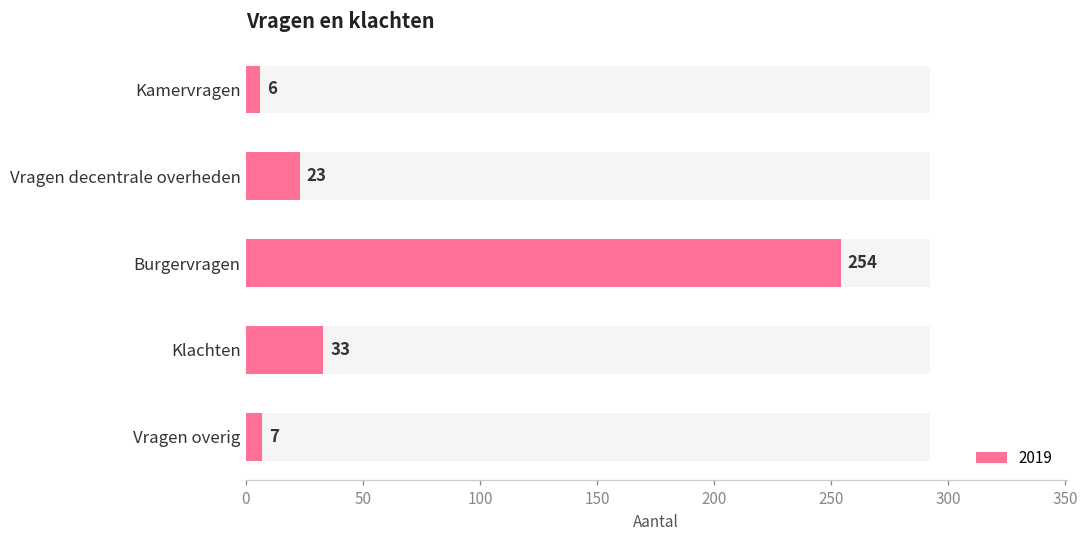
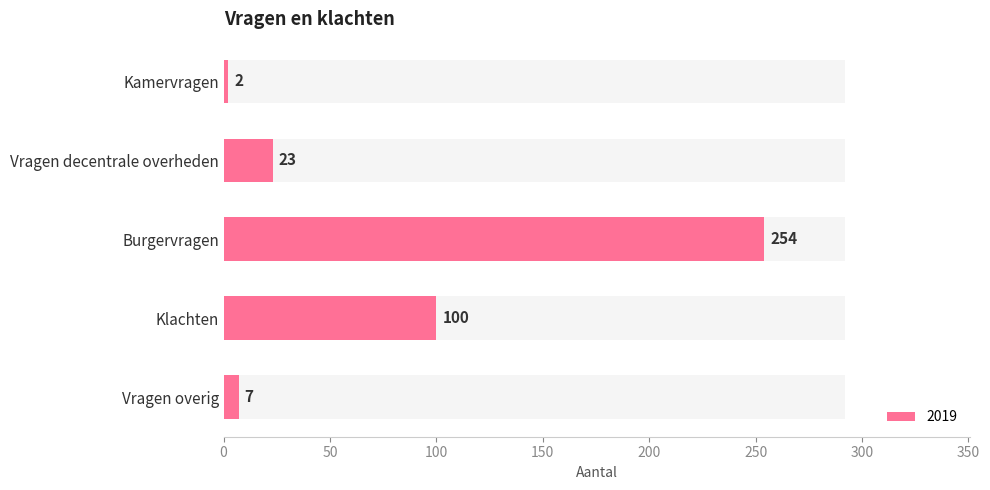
  {
    "2019": {
-     "Kamervragen": 6,
-     "Klachten": 33
+     "Kamervragen": 2,
+     "Klachten": 100
    }
  }
